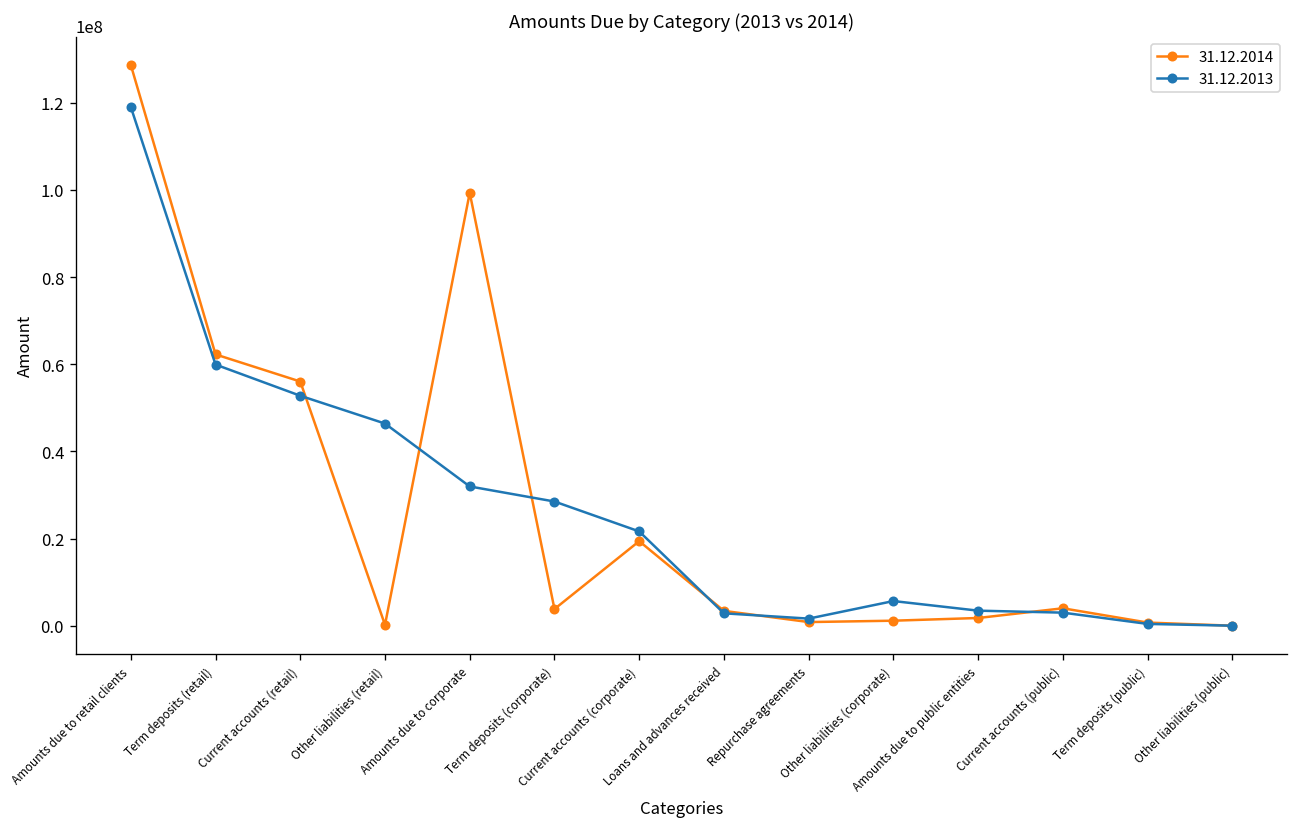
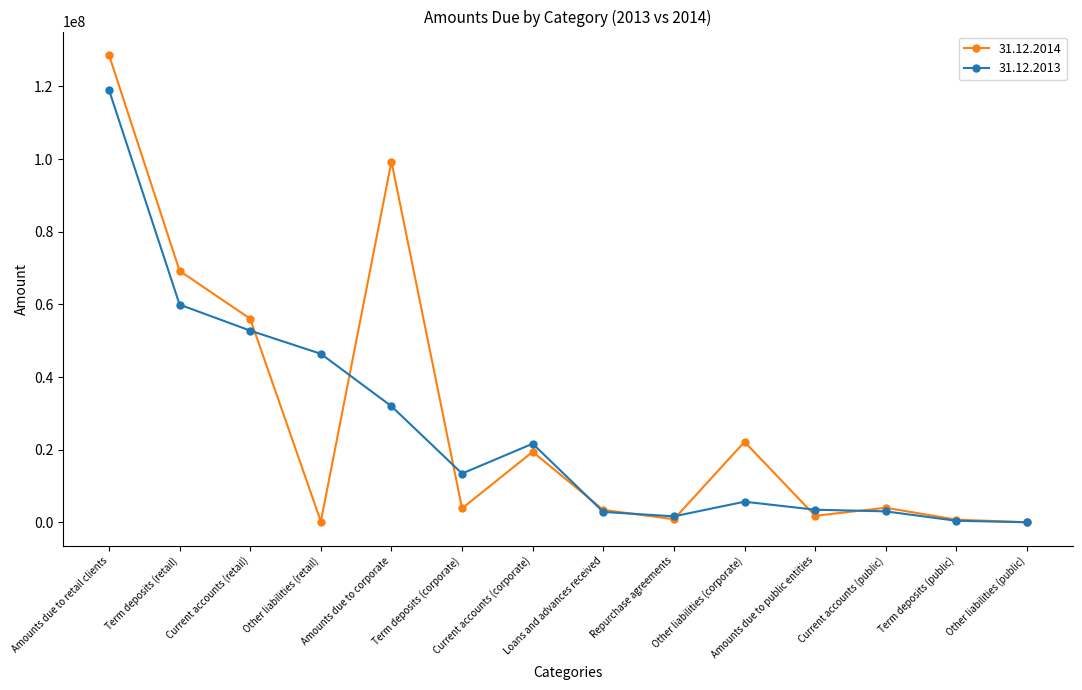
  {
    "31.12.2014": {
      "Amounts due to retail clients": 129000000,
-     "Term deposits (retail)": 62000000,
+     "Term deposits (retail)": 69000000,
      "Current accounts (retail)": 56000000,
      "Other liabilities (retail)": 0,
      "Amounts due to corporate": 99000000,
      "Term deposits (corporate)": 4000000,
      "Current accounts (corporate)": 19000000,
      "Repurchase agreements": 1000000,
-     "Other liabilities (corporate)": 1000000,
+     "Other liabilities (corporate)": 22000000,
      "Amounts due to public entities": 2000000,
      "Current accounts (public)": 4000000
    },
    "31.12.2013": {
      "Amounts due to retail clients": 119000000,
      "Term deposits (retail)": 60000000,
      "Current accounts (retail)": 53000000,
      "Other liabilities (retail)": 46000000,
      "Amounts due to corporate": 32000000,
-     "Term deposits (corporate)": 29000000,
+     "Term deposits (corporate)": 13000000,
      "Current accounts (corporate)": 22000000,
      "Repurchase agreements": 2000000,
      "Other liabilities (corporate)": 6000000,
      "Amounts due to public entities": 3000000,
      "Current accounts (public)": 3000000
    }
  }
